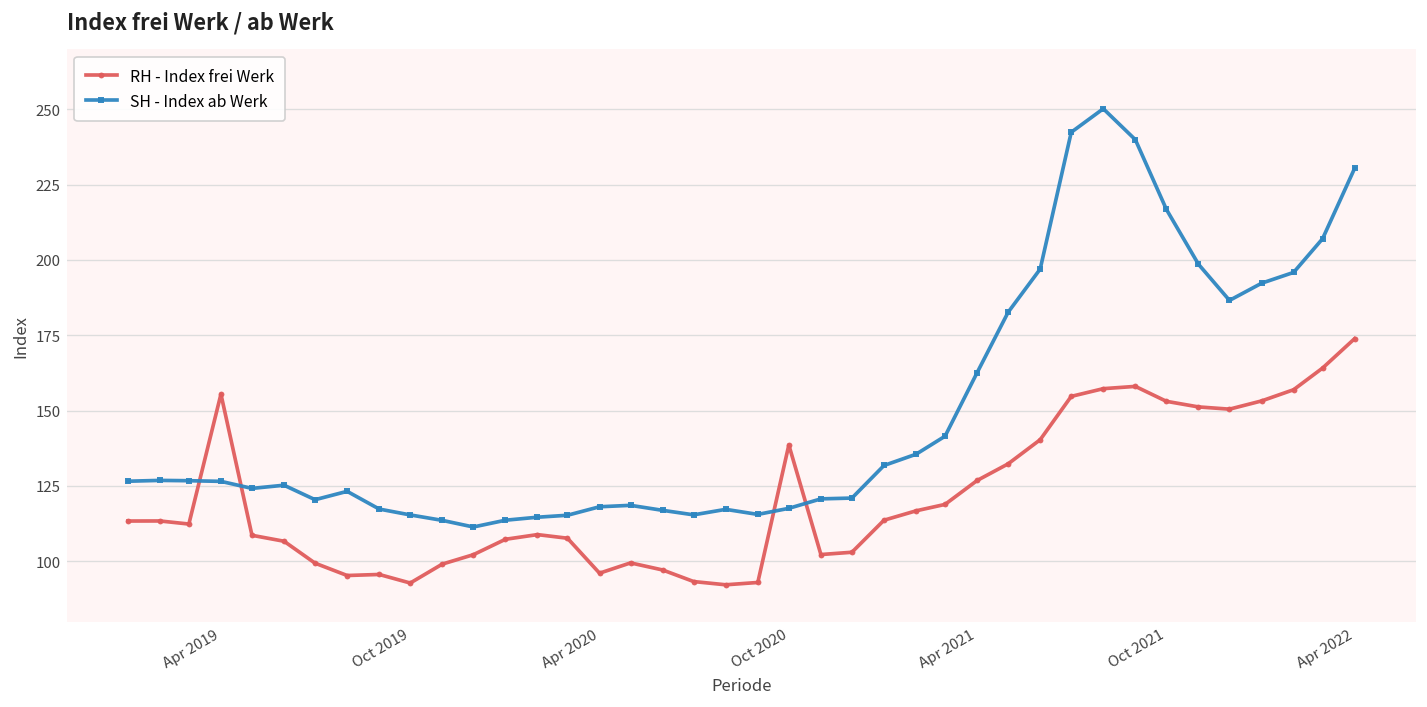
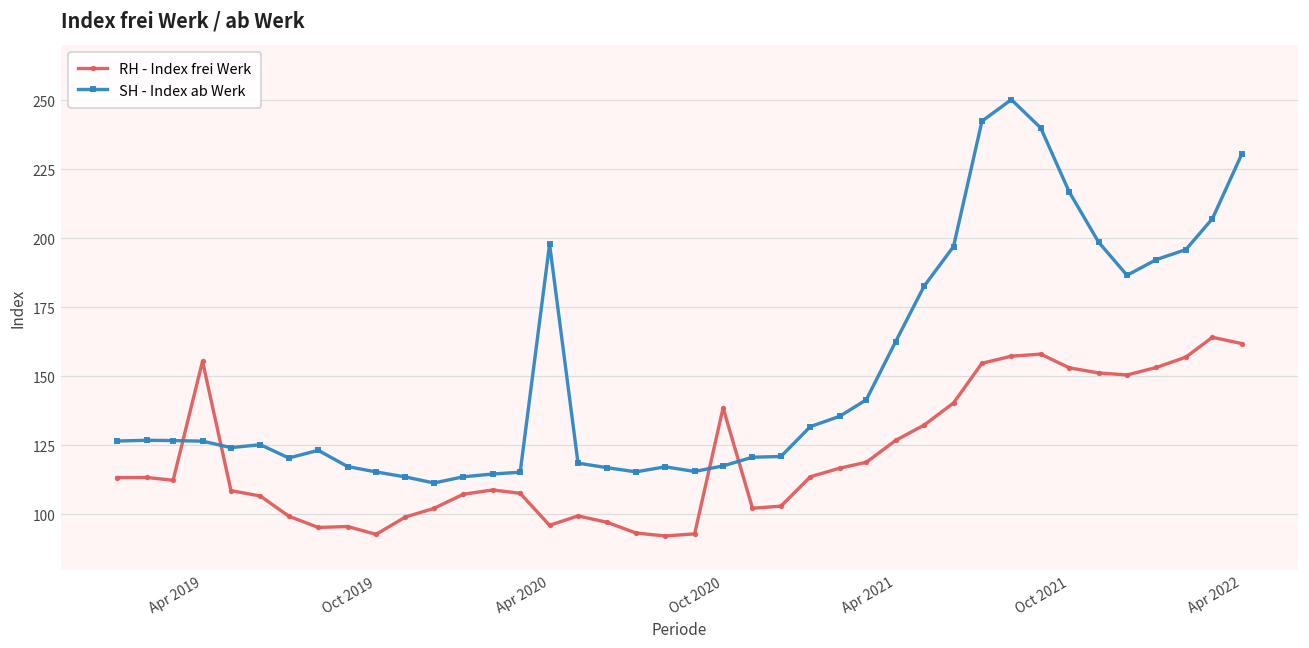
  {
    "RH - Index frei Werk": {
      "Apr 2019": 155,
      "Oct 2019": 93,
      "Apr 2020": 96,
      "Oct 2020": 139,
      "Apr 2021": 127,
      "Oct 2021": 153,
-     "Apr 2022": 174
+     "Apr 2022": 162
    },
    "SH - Index ab Werk": {
      "Apr 2019": 127,
      "Oct 2019": 115,
-     "Apr 2020": 118,
+     "Apr 2020": 198,
      "Oct 2020": 118,
      "Apr 2021": 163,
      "Oct 2021": 217,
      "Apr 2022": 230
    }
  }
